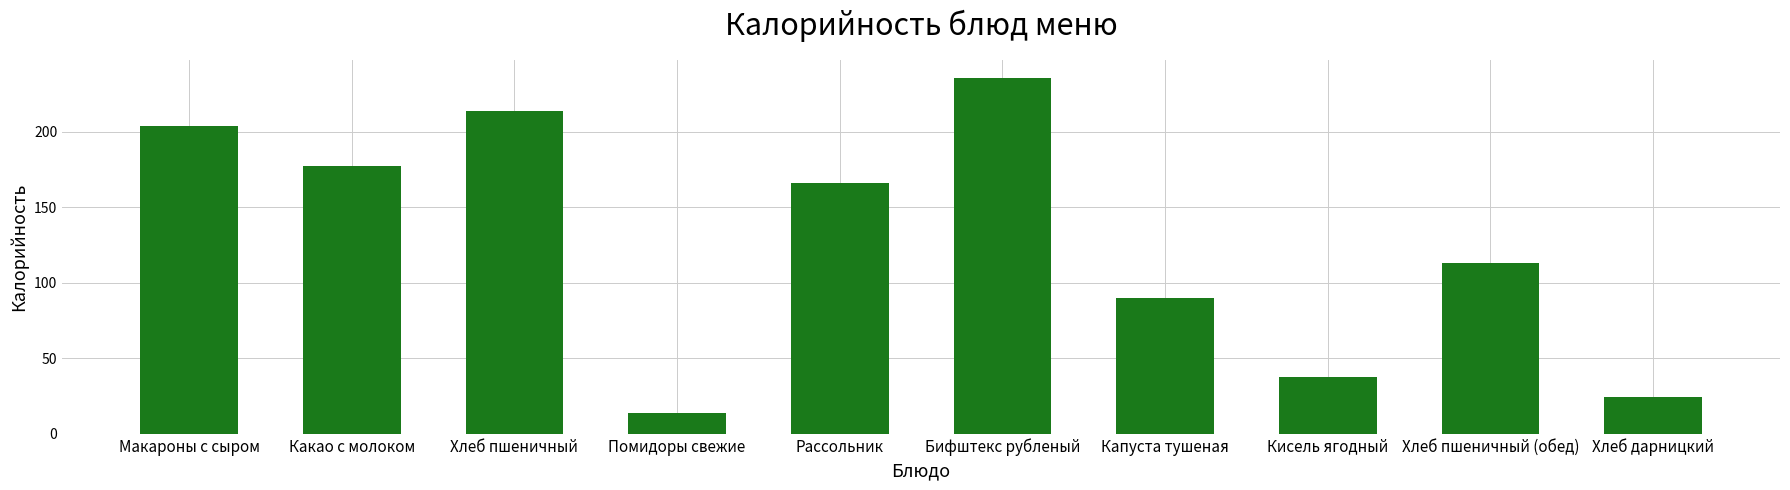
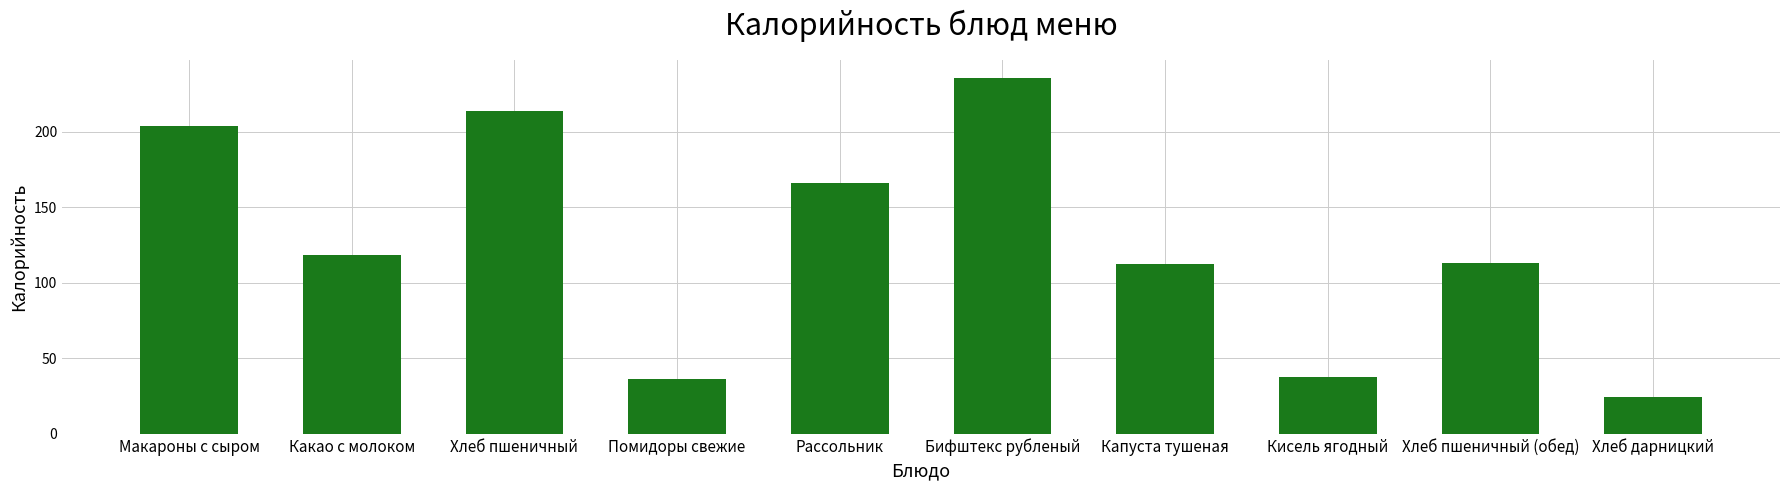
  {
    "Макароны с сыром": 204,
-   "Какао с молоком": 178,
+   "Какао с молоком": 119,
    "Хлеб пшеничный": 213,
-   "Помидоры свежие": 14,
+   "Помидоры свежие": 36,
    "Рассольник": 166,
    "Бифштекс рубленый": 235,
-   "Капуста тушеная": 90,
+   "Капуста тушеная": 113,
    "Кисель ягодный": 38,
    "Хлеб пшеничный (обед)": 113,
    "Хлеб дарницкий": 25
  }
